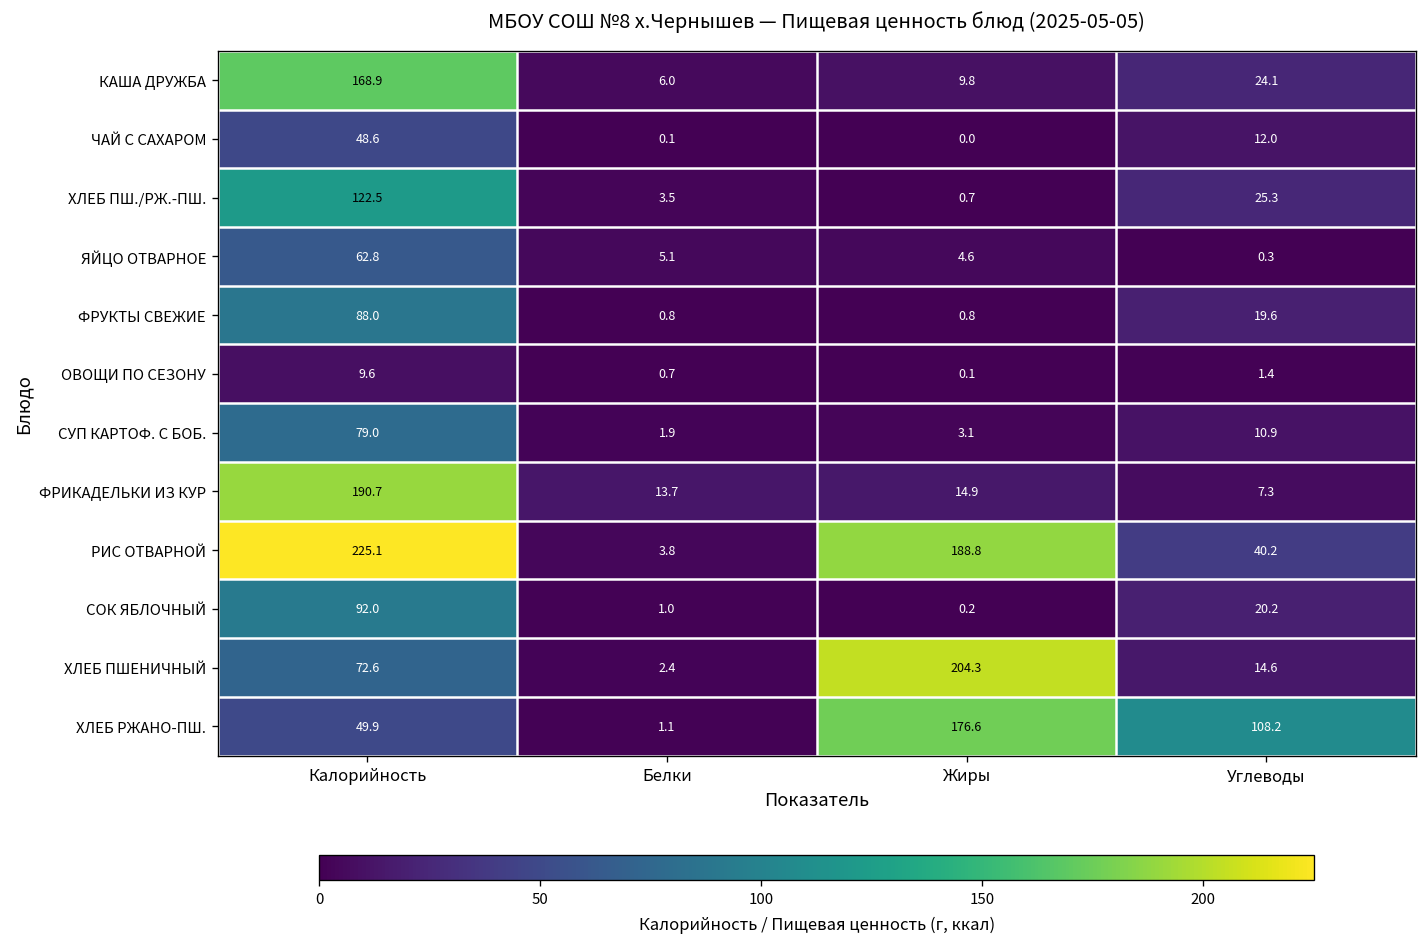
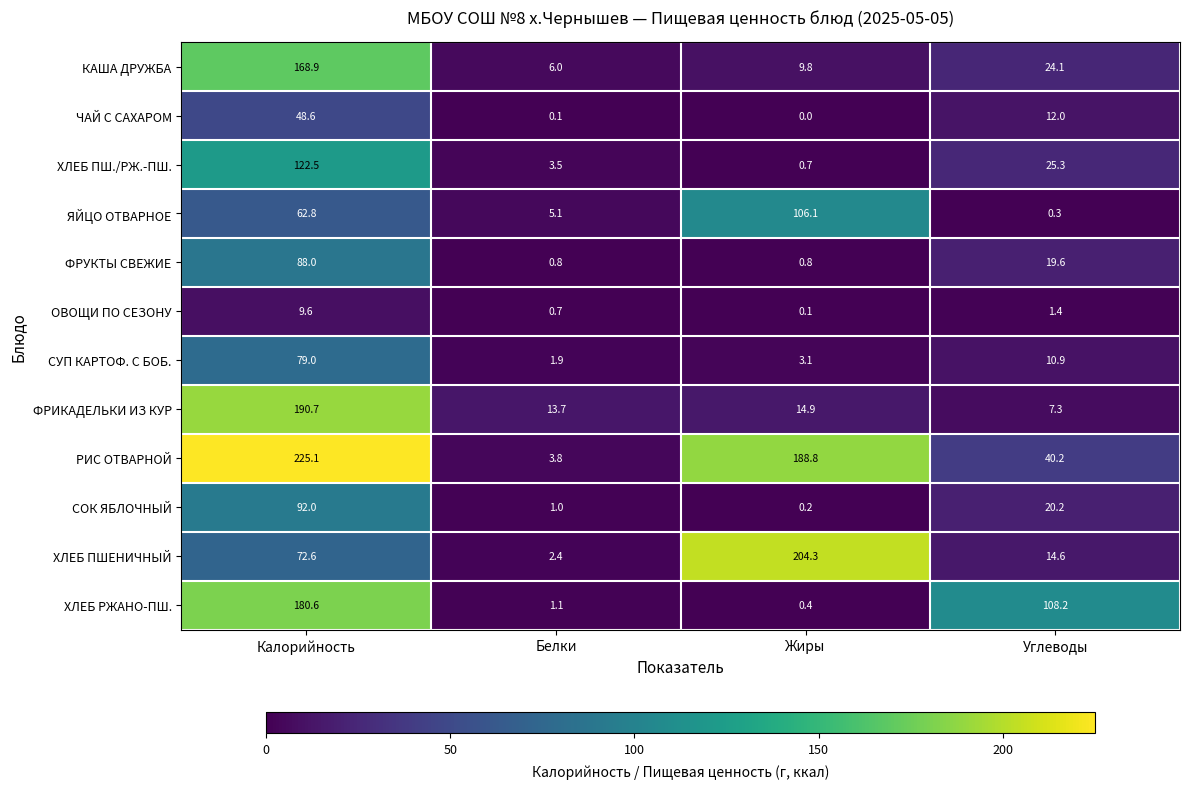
  {
    "КАША ДРУЖБА": {
      "Калорийность": 168.9,
      "Белки": 6.0,
      "Жиры": 9.8,
      "Углеводы": 24.1
    },
    "ЧАЙ С САХАРОМ": {
      "Калорийность": 48.6,
      "Белки": 0.1,
      "Жиры": 0.0,
      "Углеводы": 12.0
    },
    "ХЛЕБ ПШ./РЖ.-ПШ.": {
      "Калорийность": 122.5,
      "Белки": 3.5,
      "Жиры": 0.7,
      "Углеводы": 25.3
    },
    "ЯЙЦО ОТВАРНОЕ": {
      "Калорийность": 62.8,
      "Белки": 5.1,
-     "Жиры": 4.6,
+     "Жиры": 106.1,
      "Углеводы": 0.3
    },
    "ФРУКТЫ СВЕЖИЕ": {
      "Калорийность": 88.0,
      "Белки": 0.8,
      "Жиры": 0.8,
      "Углеводы": 19.6
    },
    "ОВОЩИ ПО СЕЗОНУ": {
      "Калорийность": 9.6,
      "Белки": 0.7,
      "Жиры": 0.1,
      "Углеводы": 1.4
    },
    "СУП КАРТОФ. С БОБ.": {
      "Калорийность": 79.0,
      "Белки": 1.9,
      "Жиры": 3.1,
      "Углеводы": 10.9
    },
    "ФРИКАДЕЛЬКИ ИЗ КУР": {
      "Калорийность": 190.7,
      "Белки": 13.7,
      "Жиры": 14.9,
      "Углеводы": 7.3
    },
    "РИС ОТВАРНОЙ": {
      "Калорийность": 225.1,
      "Белки": 3.8,
      "Жиры": 188.8,
      "Углеводы": 40.2
    },
    "СОК ЯБЛОЧНЫЙ": {
      "Калорийность": 92.0,
      "Белки": 1.0,
      "Жиры": 0.2,
      "Углеводы": 20.2
    },
    "ХЛЕБ ПШЕНИЧНЫЙ": {
      "Калорийность": 72.6,
      "Белки": 2.4,
      "Жиры": 204.3,
      "Углеводы": 14.6
    },
    "ХЛЕБ РЖАНО-ПШ.": {
-     "Калорийность": 49.9,
+     "Калорийность": 180.6,
      "Белки": 1.1,
-     "Жиры": 176.6,
+     "Жиры": 0.4,
      "Углеводы": 108.2
    }
  }
